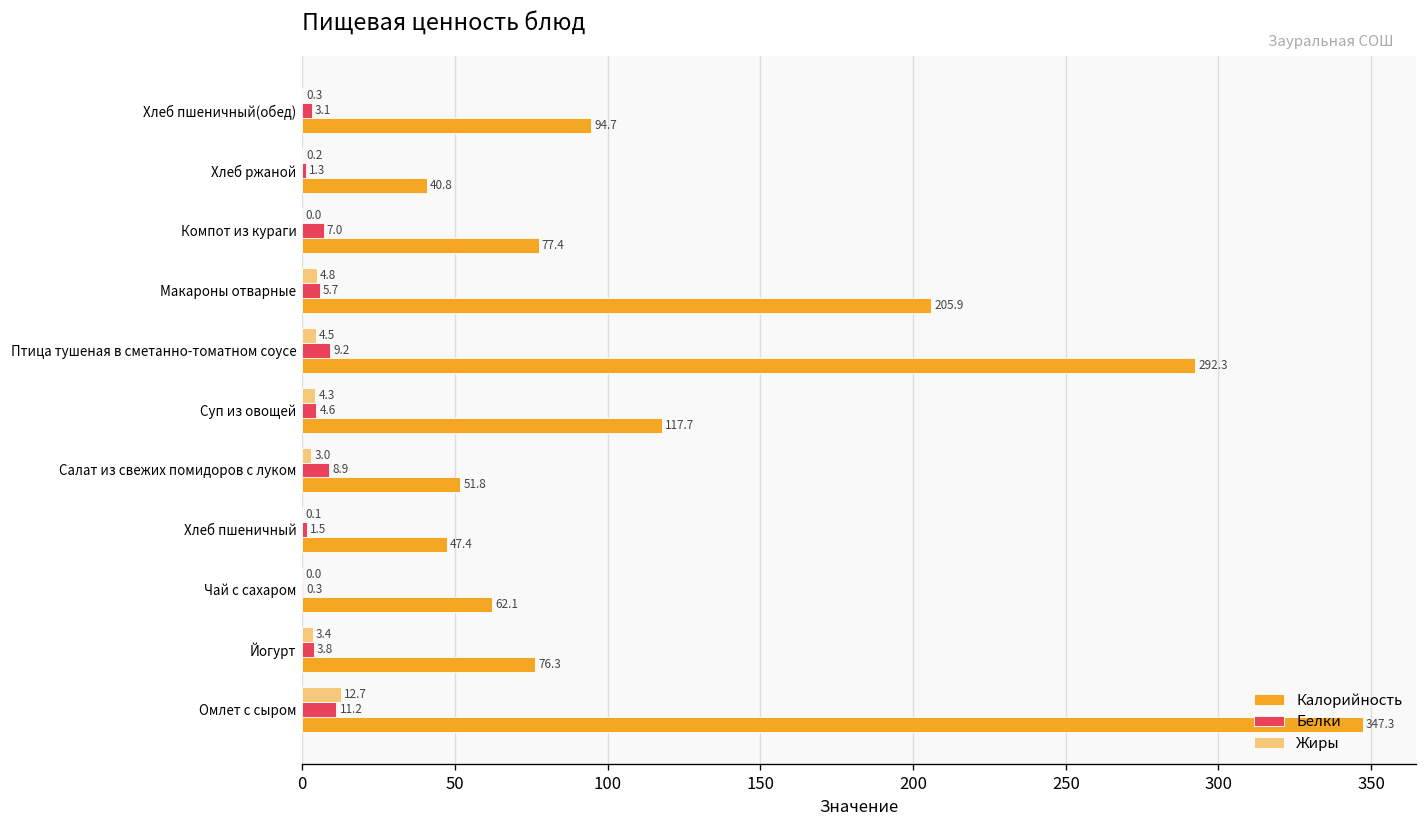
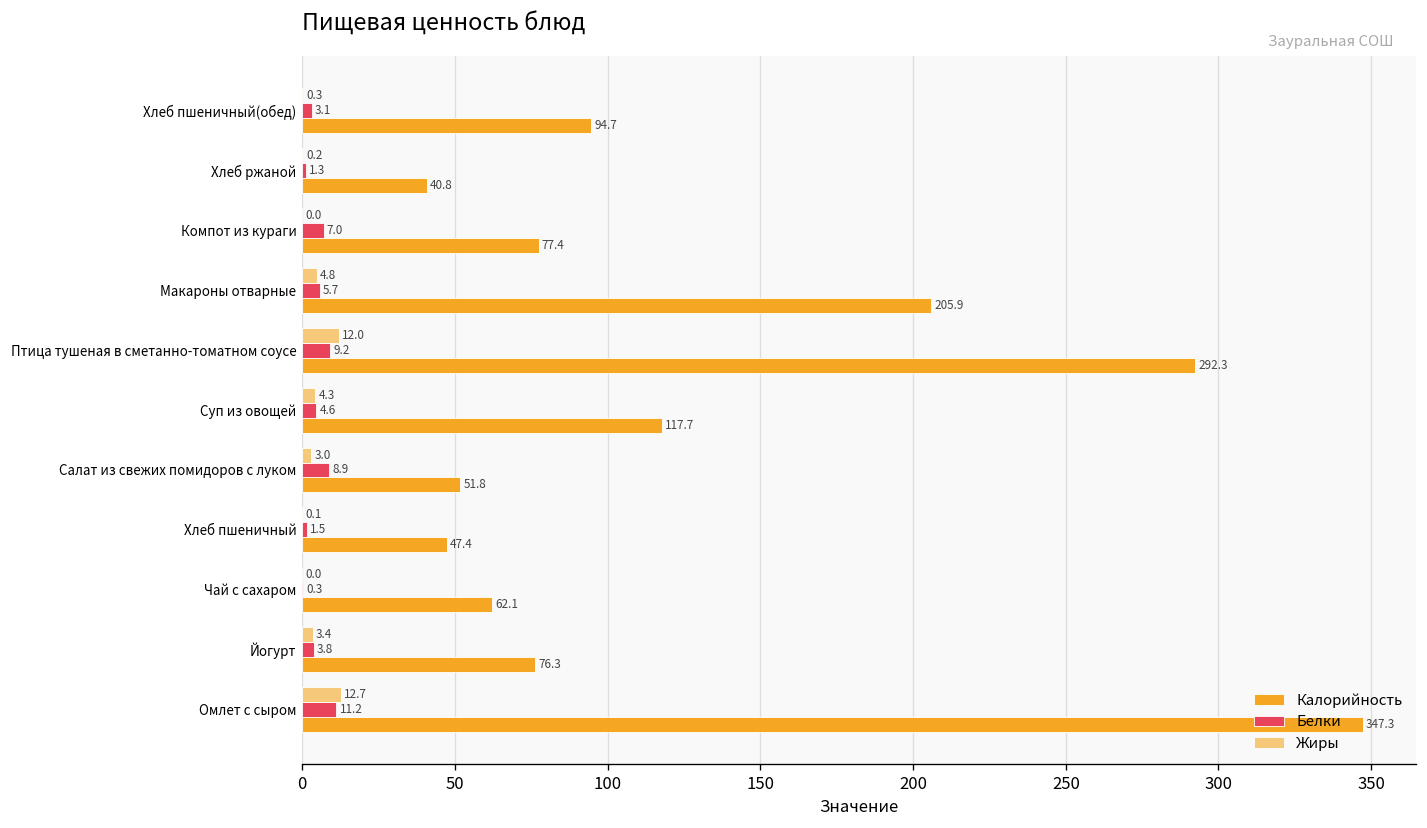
  {
    "Калорийность": {
      "Хлеб пшеничный(обед)": 94.7,
      "Хлеб ржаной": 40.8,
      "Компот из кураги": 77.4,
      "Макароны отварные": 205.9,
      "Птица тушеная в сметанно-томатном соусе": 292.3,
      "Суп из овощей": 117.7,
      "Салат из свежих помидоров с луком": 51.8,
      "Хлеб пшеничный": 47.4,
      "Чай с сахаром": 62.1,
      "Йогурт": 76.3,
      "Омлет с сыром": 347.3
    },
    "Белки": {
      "Хлеб пшеничный(обед)": 3.1,
      "Хлеб ржаной": 1.3,
      "Компот из кураги": 7.0,
      "Макароны отварные": 5.7,
      "Птица тушеная в сметанно-томатном соусе": 9.2,
      "Суп из овощей": 4.6,
      "Салат из свежих помидоров с луком": 8.9,
      "Хлеб пшеничный": 1.5,
      "Чай с сахаром": 0.3,
      "Йогурт": 3.8,
      "Омлет с сыром": 11.2
    },
    "Жиры": {
      "Хлеб пшеничный(обед)": 0.3,
      "Хлеб ржаной": 0.2,
      "Компот из кураги": 0.0,
      "Макароны отварные": 4.8,
-     "Птица тушеная в сметанно-томатном соусе": 4.5,
+     "Птица тушеная в сметанно-томатном соусе": 12.0,
      "Суп из овощей": 4.3,
      "Салат из свежих помидоров с луком": 3.0,
      "Хлеб пшеничный": 0.1,
      "Чай с сахаром": 0.0,
      "Йогурт": 3.4,
      "Омлет с сыром": 12.7
    }
  }
